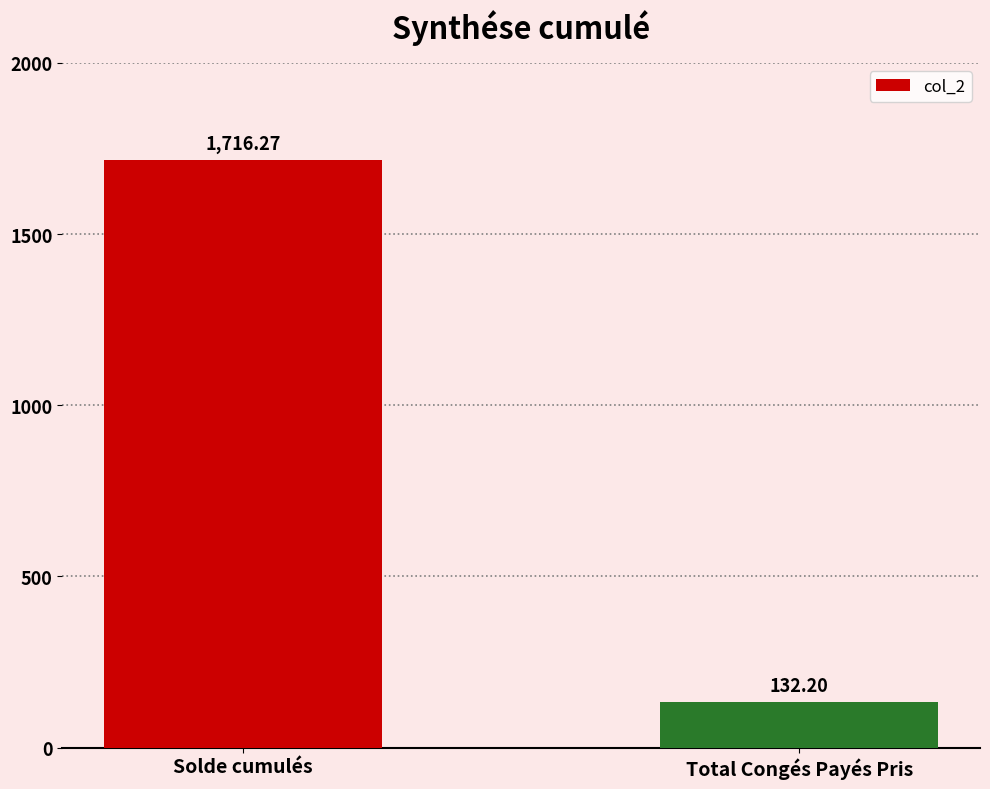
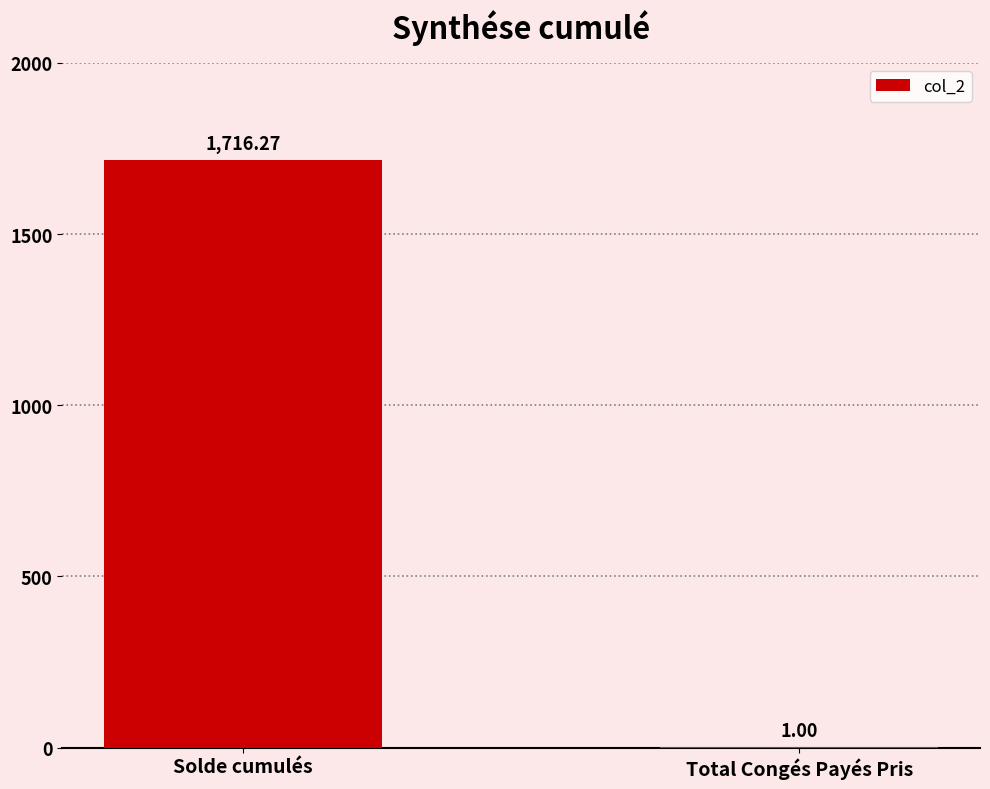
  {
    "Solde cumulés": "1,716.27",
-   "Total Congés Payés Pris": "132.20"
+   "Total Congés Payés Pris": "1.00"
  }
